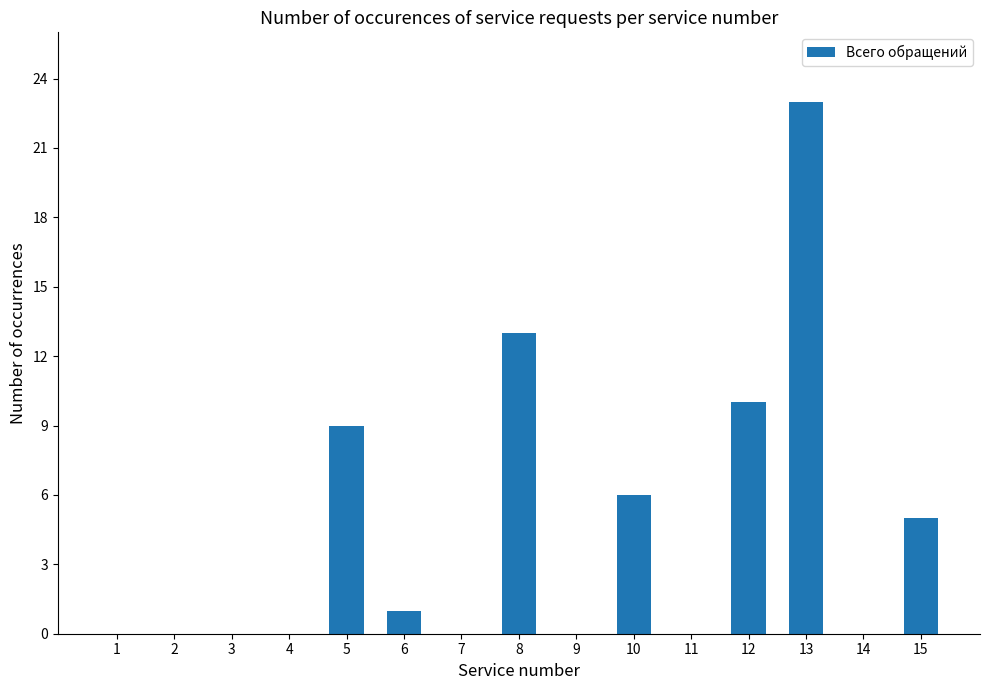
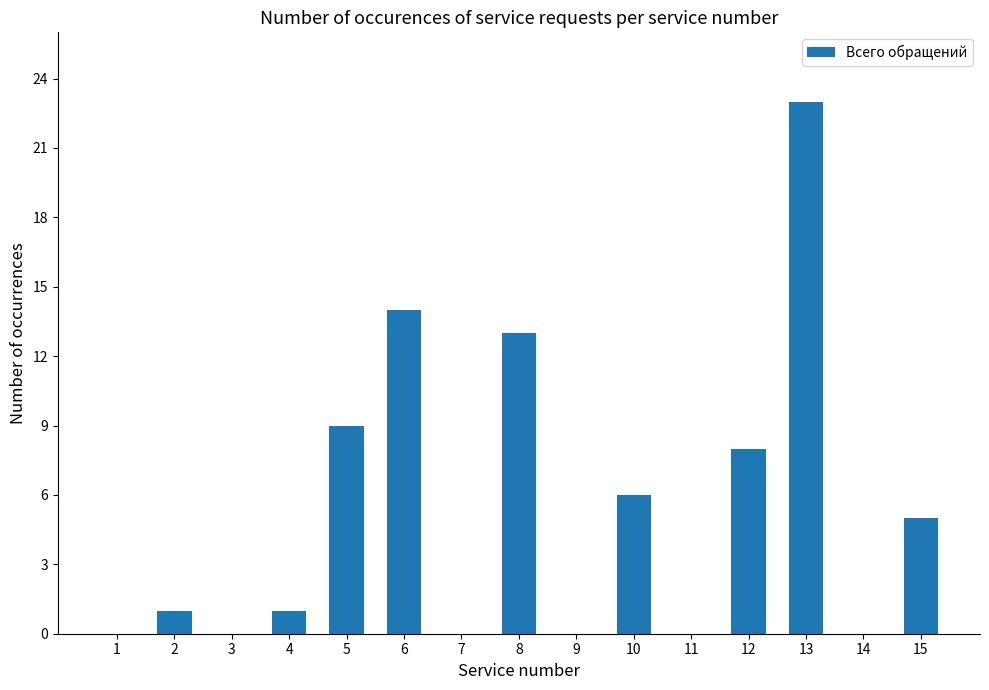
  {
    "1": 0,
-   "2": 0,
+   "2": 1,
    "3": 0,
-   "4": 0,
+   "4": 1,
    "5": 9,
-   "6": 1,
+   "6": 14,
    "7": 0,
    "8": 13,
    "9": 0,
    "10": 6,
    "11": 0,
-   "12": 10,
+   "12": 8,
    "13": 23,
    "14": 0,
    "15": 5
  }
